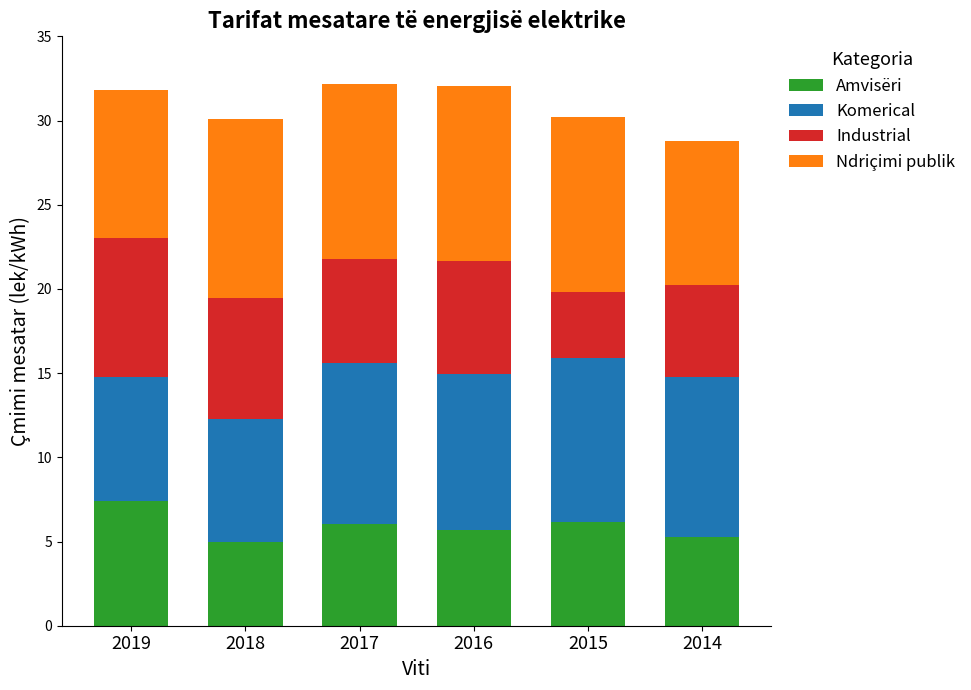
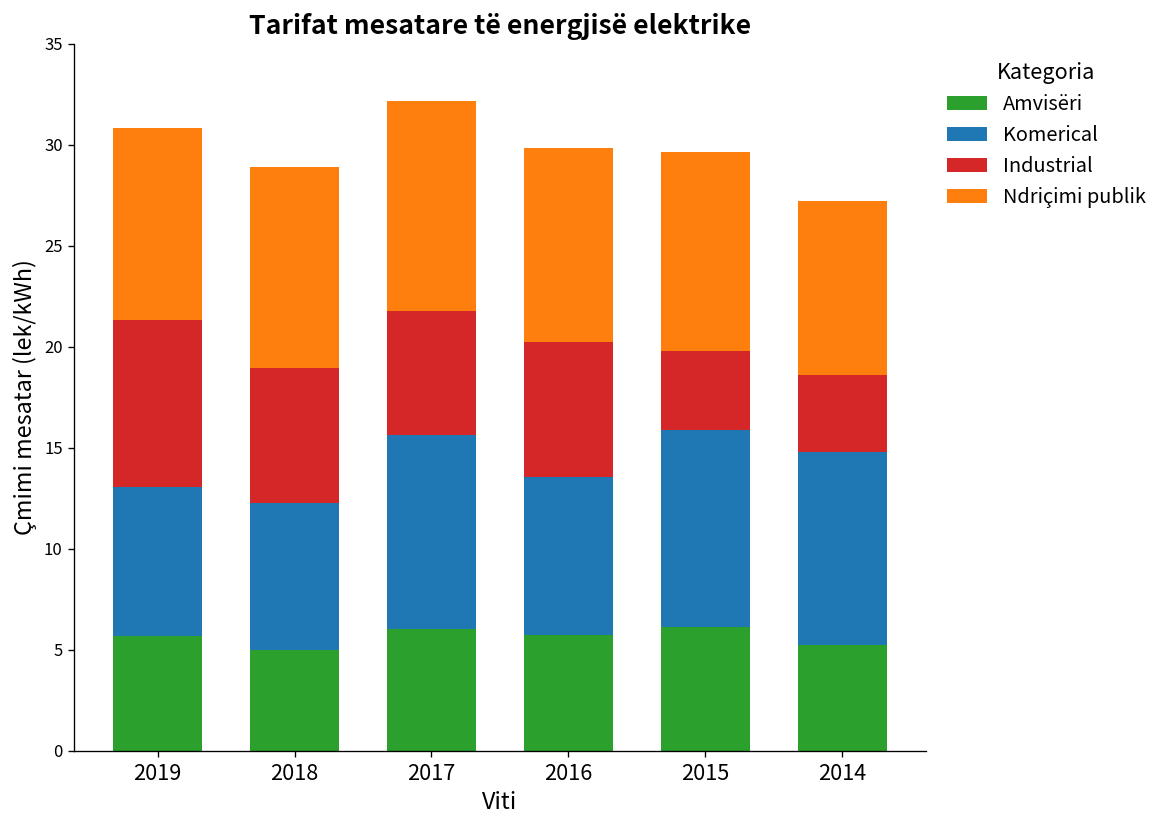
  {
    "Amvisëri": {
-     "2019": 7.4,
+     "2019": 5.7,
      "2018": 5.0,
      "2017": 6.0,
      "2016": 5.7,
      "2015": 6.1,
      "2014": 5.2
    },
    "Komerical": {
      "2019": 7.4,
      "2018": 7.3,
      "2017": 9.6,
-     "2016": 9.3,
+     "2016": 7.8,
      "2015": 9.8,
      "2014": 9.5
    },
    "Industrial": {
      "2019": 8.2,
-     "2018": 7.2,
+     "2018": 6.7,
      "2017": 6.2,
      "2016": 6.7,
      "2015": 3.9,
-     "2014": 5.4
+     "2014": 3.9
    },
    "Ndriçimi publik": {
-     "2019": 8.8,
-     "2018": 10.6,
+     "2019": 9.5,
+     "2018": 9.9,
      "2017": 10.4,
-     "2016": 10.4,
-     "2015": 10.4,
+     "2016": 9.6,
+     "2015": 9.8,
      "2014": 8.6
    }
  }
